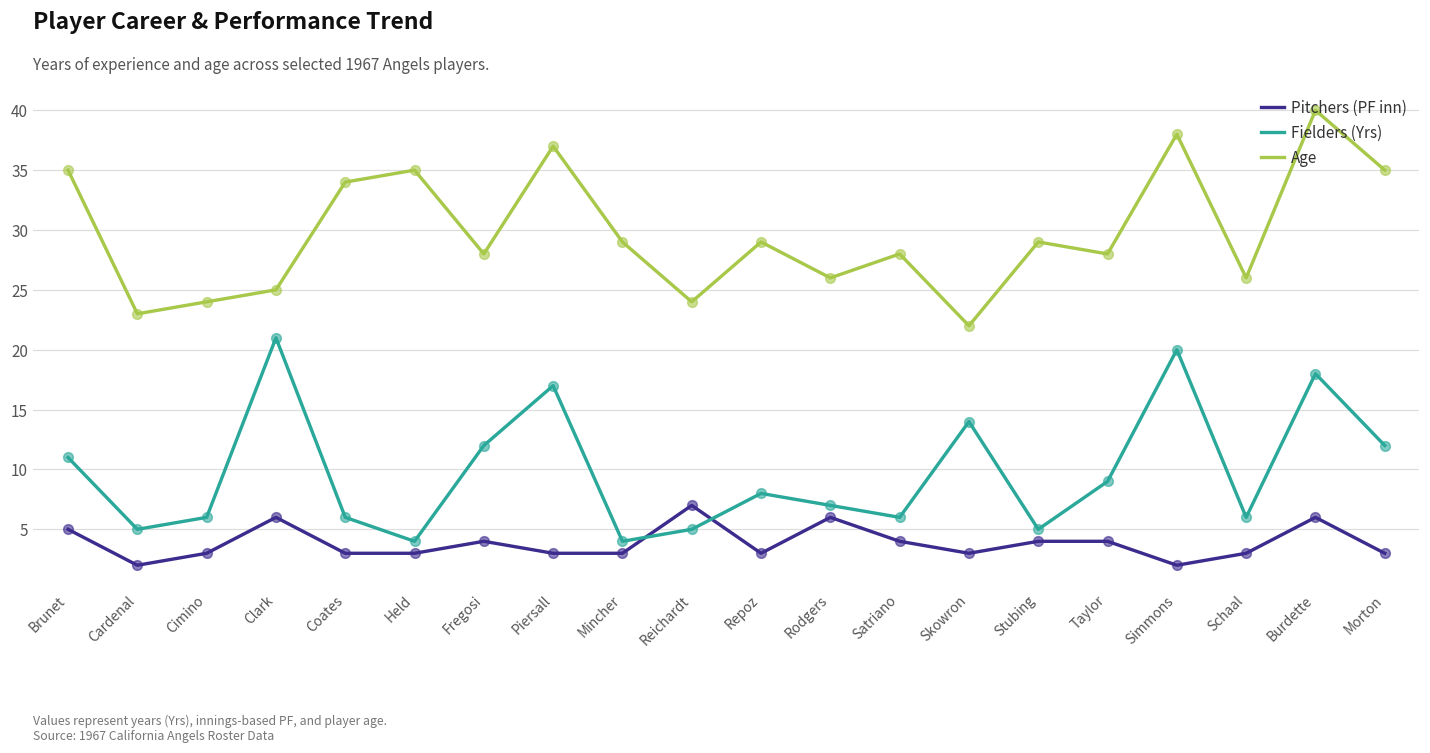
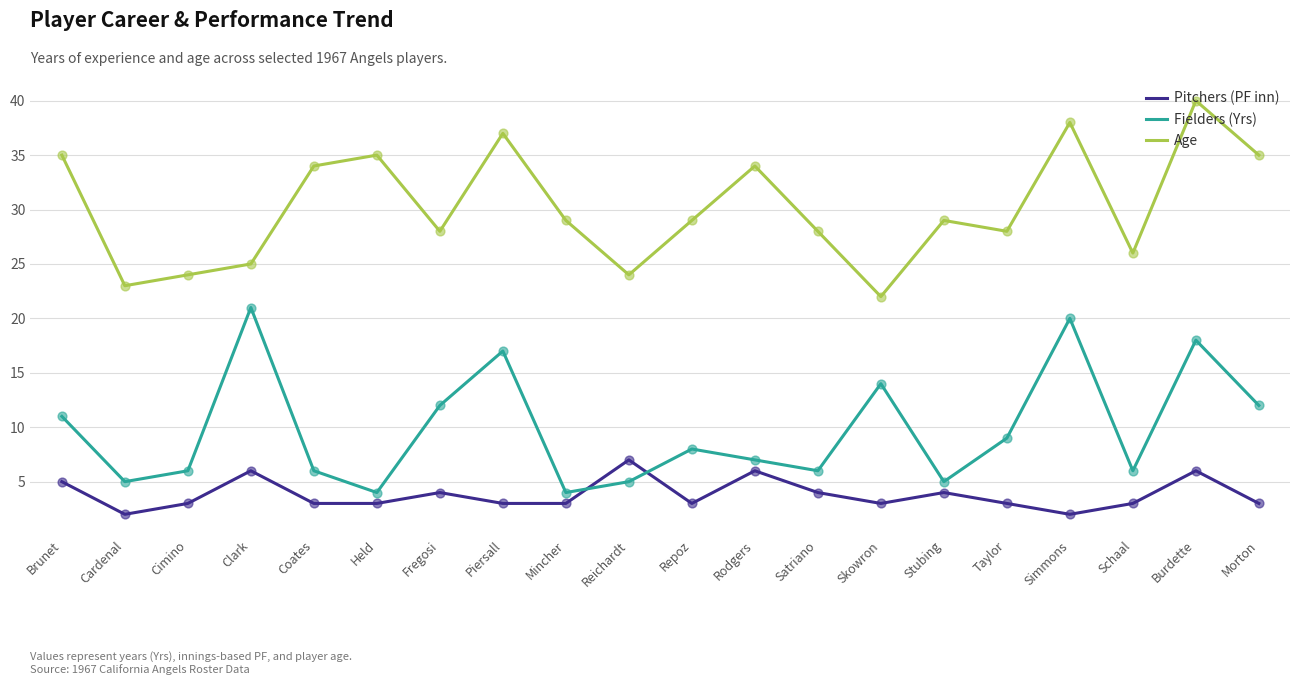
  {
    "Pitchers (PF inn)": {
      "Brunet": 5,
      "Cardenal": 2,
      "Cimino": 3,
      "Clark": 6,
      "Coates": 3,
      "Held": 3,
      "Fregosi": 4,
      "Piersall": 3,
      "Mincher": 3,
      "Reichardt": 7,
      "Repoz": 3,
      "Rodgers": 6,
      "Satriano": 4,
      "Skowron": 3,
      "Stubing": 4,
-     "Taylor": 4,
+     "Taylor": 3,
      "Simmons": 2,
      "Schaal": 3,
      "Burdette": 6,
      "Morton": 3
    },
    "Fielders (Yrs)": {
      "Brunet": 11,
      "Cardenal": 5,
      "Cimino": 6,
      "Clark": 21,
      "Coates": 6,
      "Held": 4,
      "Fregosi": 12,
      "Piersall": 17,
      "Mincher": 4,
      "Reichardt": 5,
      "Repoz": 8,
      "Rodgers": 7,
      "Satriano": 6,
      "Skowron": 14,
      "Stubing": 5,
      "Taylor": 9,
      "Simmons": 20,
      "Schaal": 6,
      "Burdette": 18,
      "Morton": 12
    },
    "Age": {
      "Brunet": 35,
      "Cardenal": 23,
      "Cimino": 24,
      "Clark": 25,
      "Coates": 34,
      "Held": 35,
      "Fregosi": 28,
      "Piersall": 37,
      "Mincher": 29,
      "Reichardt": 24,
      "Repoz": 29,
-     "Rodgers": 26,
+     "Rodgers": 34,
      "Satriano": 28,
      "Skowron": 22,
      "Stubing": 29,
      "Taylor": 28,
      "Simmons": 38,
      "Schaal": 26,
      "Burdette": 40,
      "Morton": 35
    }
  }
